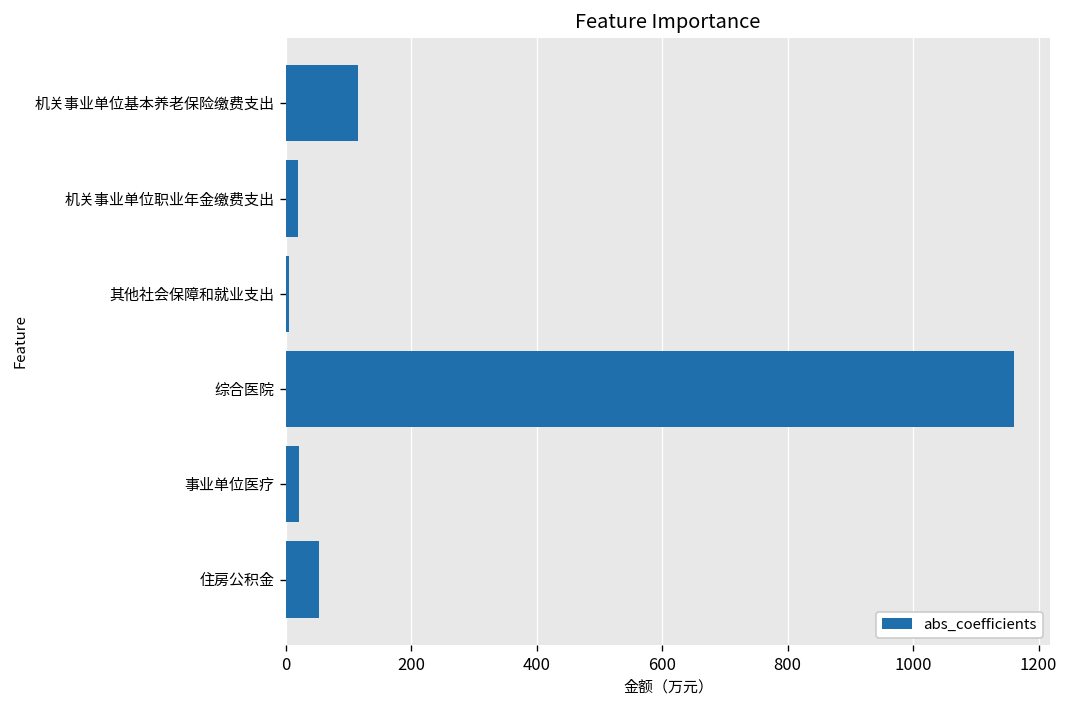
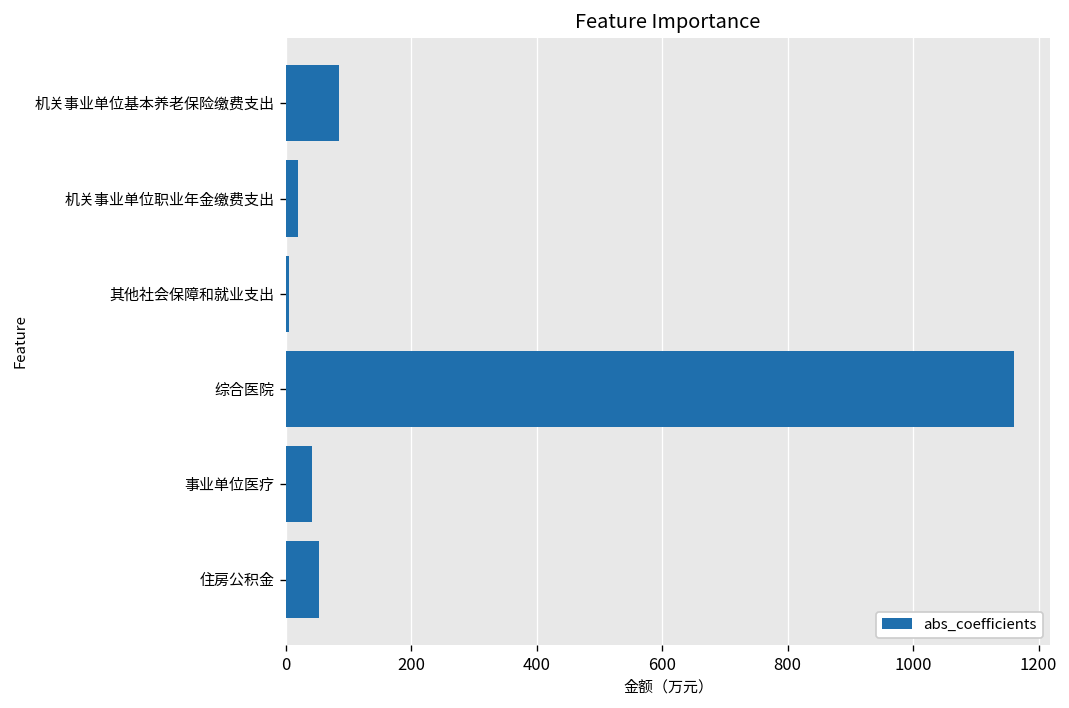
  {
-   "机关事业单位基本养老保险缴费支出": 120,
+   "机关事业单位基本养老保险缴费支出": 90,
    "机关事业单位职业年金缴费支出": 20,
    "其他社会保障和就业支出": 10,
    "综合医院": 1160,
-   "事业单位医疗": 20,
+   "事业单位医疗": 40,
    "住房公积金": 50
  }
